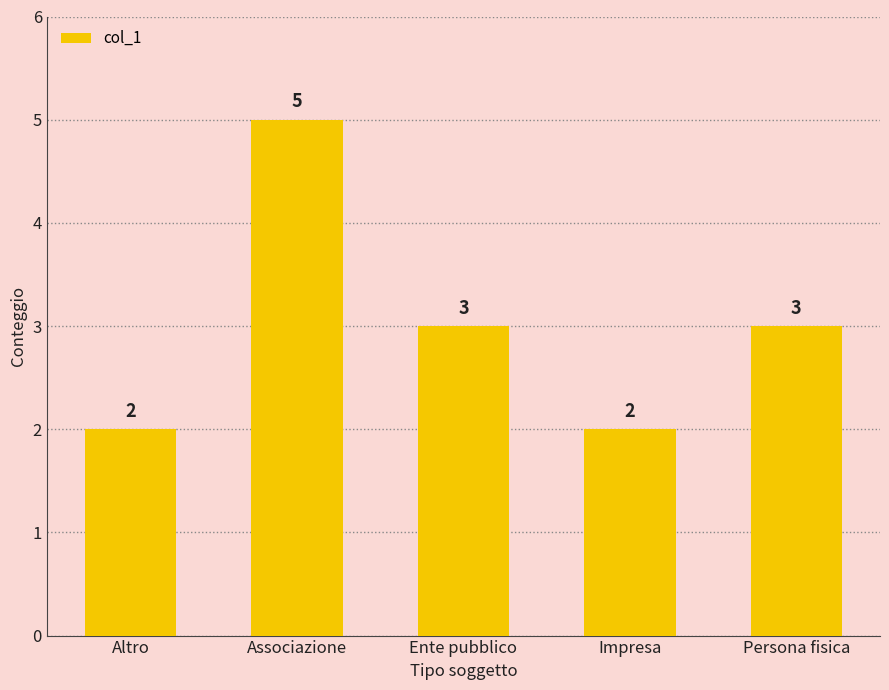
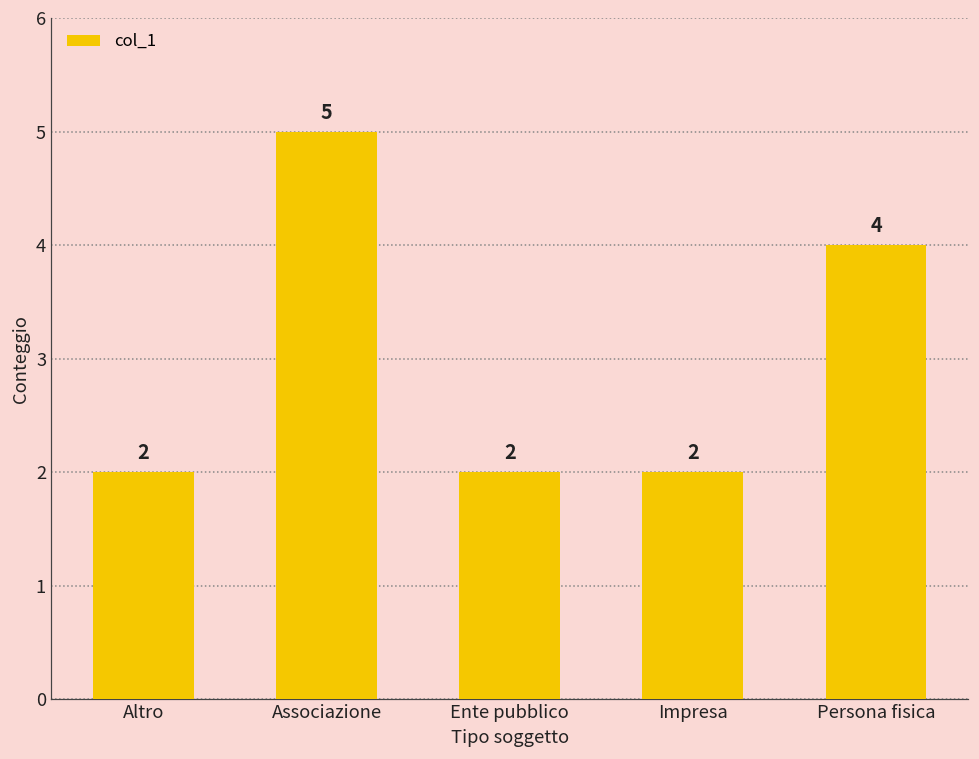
  {
    "Altro": 2,
    "Associazione": 5,
-   "Ente pubblico": 3,
+   "Ente pubblico": 2,
    "Impresa": 2,
-   "Persona fisica": 3
+   "Persona fisica": 4
  }
